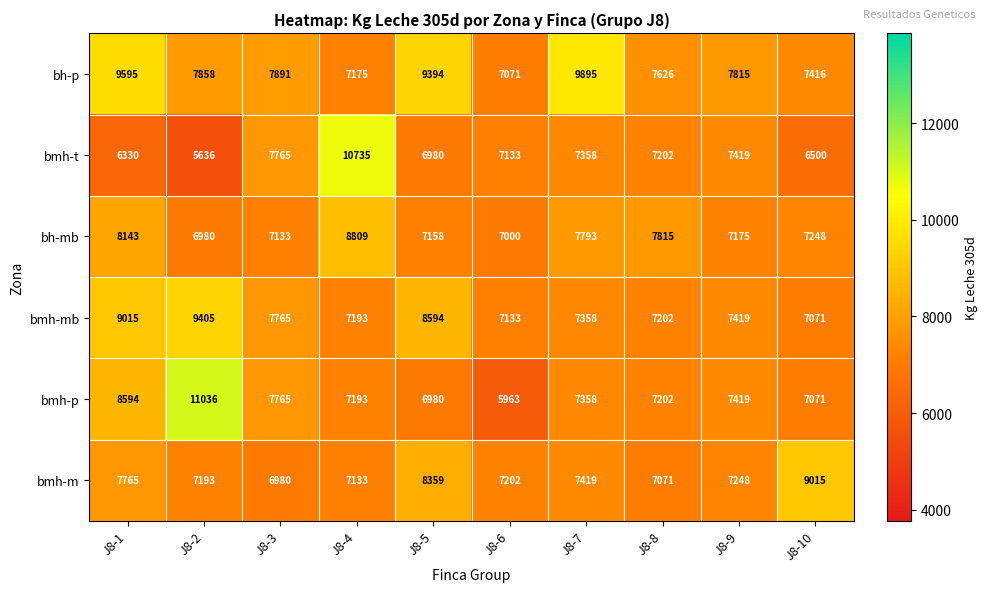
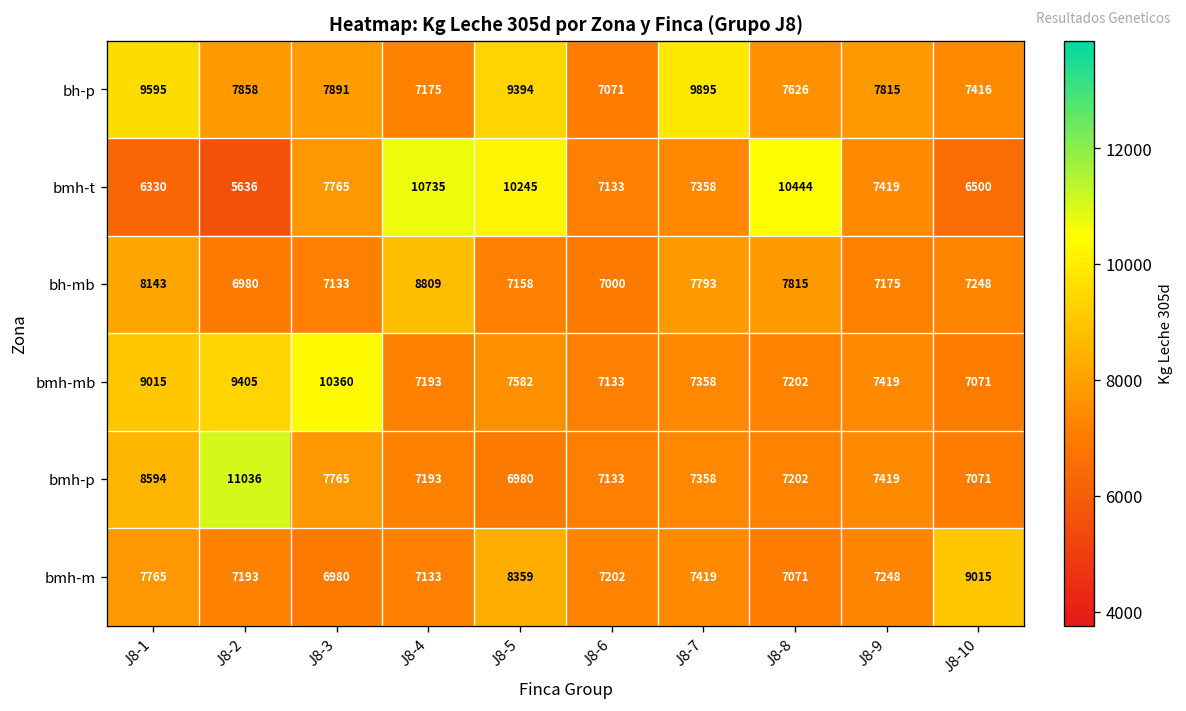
  {
    "bh-p": {
      "J8-1": 9595,
      "J8-2": 7858,
      "J8-3": 7891,
      "J8-4": 7175,
      "J8-5": 9394,
      "J8-6": 7071,
      "J8-7": 9895,
      "J8-8": 7626,
      "J8-9": 7815,
      "J8-10": 7416
    },
    "bmh-t": {
      "J8-1": 6330,
      "J8-2": 5636,
      "J8-3": 7765,
      "J8-4": 10735,
-     "J8-5": 6980,
+     "J8-5": 10245,
      "J8-6": 7133,
      "J8-7": 7358,
-     "J8-8": 7202,
+     "J8-8": 10444,
      "J8-9": 7419,
      "J8-10": 6500
    },
    "bh-mb": {
      "J8-1": 8143,
      "J8-2": 6980,
      "J8-3": 7133,
      "J8-4": 8809,
      "J8-5": 7158,
      "J8-6": 7000,
      "J8-7": 7793,
      "J8-8": 7815,
      "J8-9": 7175,
      "J8-10": 7248
    },
    "bmh-mb": {
      "J8-1": 9015,
      "J8-2": 9405,
-     "J8-3": 7765,
+     "J8-3": 10360,
      "J8-4": 7193,
-     "J8-5": 8594,
+     "J8-5": 7582,
      "J8-6": 7133,
      "J8-7": 7358,
      "J8-8": 7202,
      "J8-9": 7419,
      "J8-10": 7071
    },
    "bmh-p": {
      "J8-1": 8594,
      "J8-2": 11036,
      "J8-3": 7765,
      "J8-4": 7193,
      "J8-5": 6980,
-     "J8-6": 5963,
+     "J8-6": 7133,
      "J8-7": 7358,
      "J8-8": 7202,
      "J8-9": 7419,
      "J8-10": 7071
    },
    "bmh-m": {
      "J8-1": 7765,
      "J8-2": 7193,
      "J8-3": 6980,
      "J8-4": 7133,
      "J8-5": 8359,
      "J8-6": 7202,
      "J8-7": 7419,
      "J8-8": 7071,
      "J8-9": 7248,
      "J8-10": 9015
    }
  }
